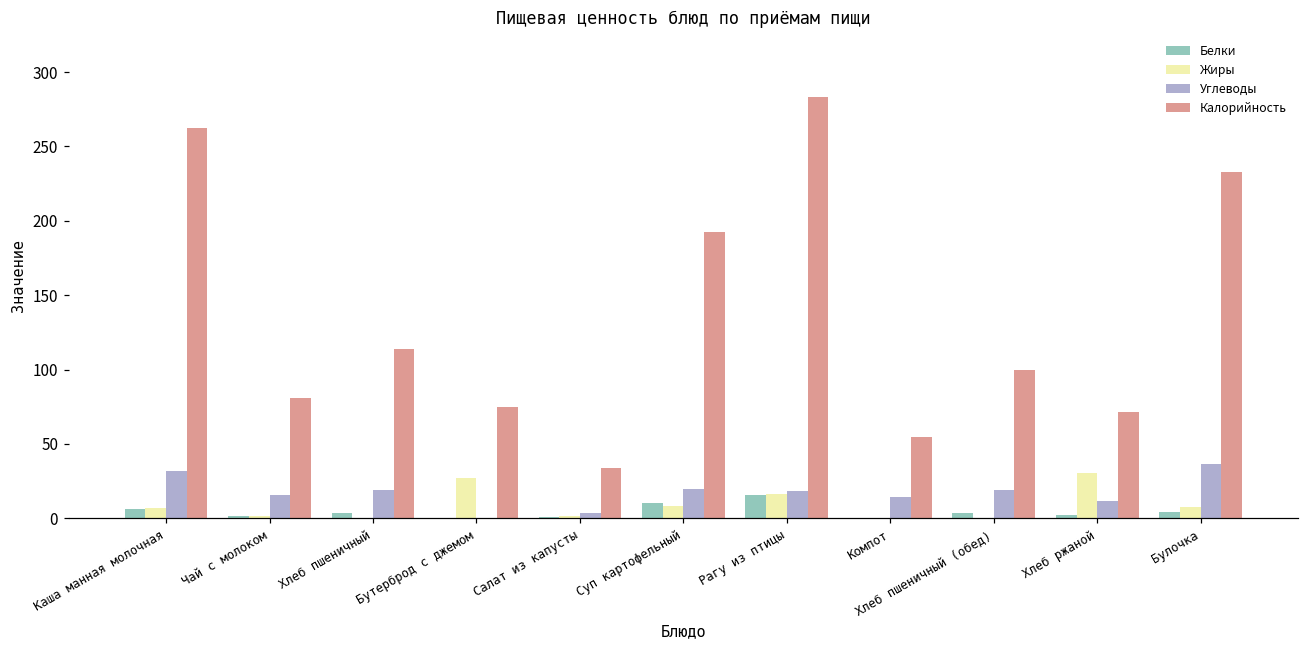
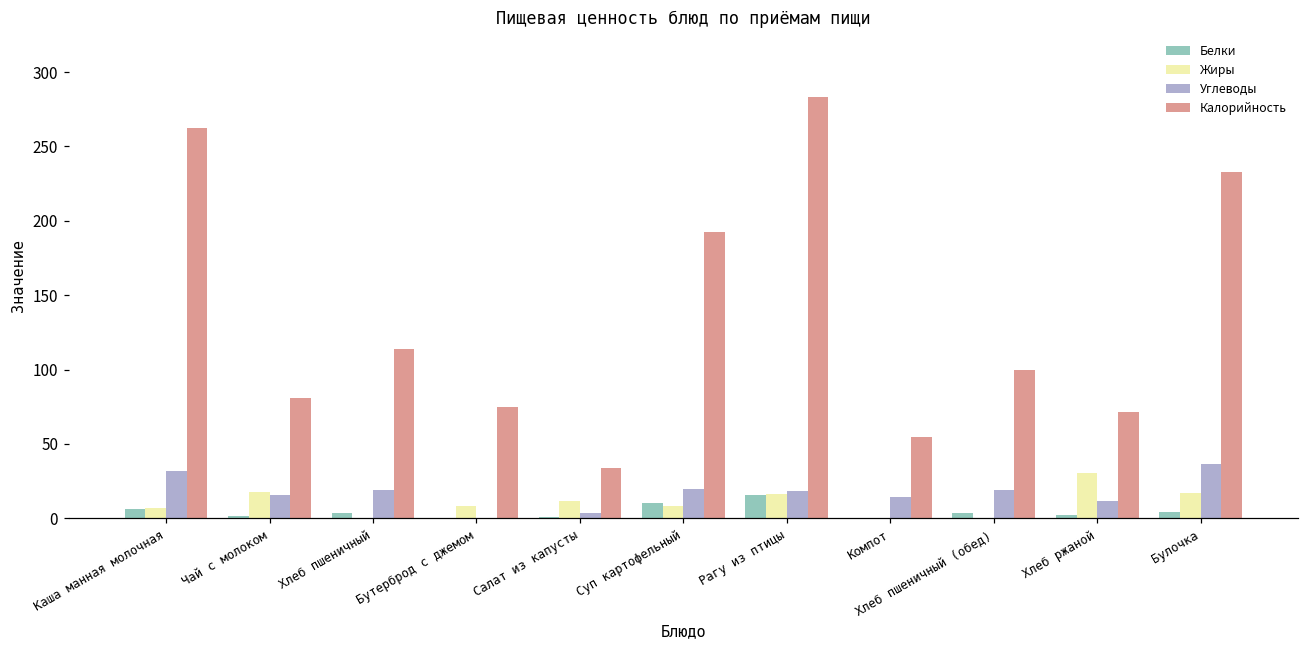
  {
    "Жиры": {
      "Каша манная молочная": 7,
-     "Чай с молоком": 1,
-     "Бутерброд с джемом": 27,
-     "Салат из капусты": 2,
+     "Чай с молоком": 18,
+     "Бутерброд с джемом": 8,
+     "Салат из капусты": 11,
      "Суп картофельный": 8,
      "Рагу из птицы": 16,
      "Компот": 0,
      "Хлеб ржаной": 30,
-     "Булочка": 8
+     "Булочка": 17
    },
    "Калорийность": {
      "Каша манная молочная": 262,
      "Чай с молоком": 81,
      "Хлеб пшеничный": 114,
      "Бутерброд с джемом": 75,
      "Салат из капусты": 34,
      "Суп картофельный": 192,
      "Рагу из птицы": 283,
      "Компот": 55,
      "Хлеб пшеничный (обед)": 100,
      "Хлеб ржаной": 71,
      "Булочка": 233
    }
  }
